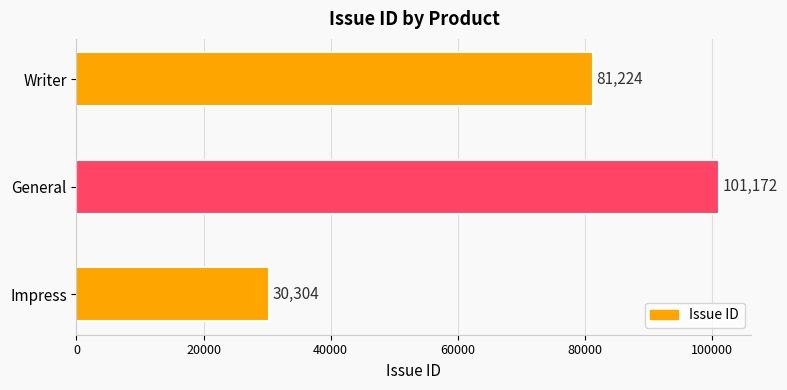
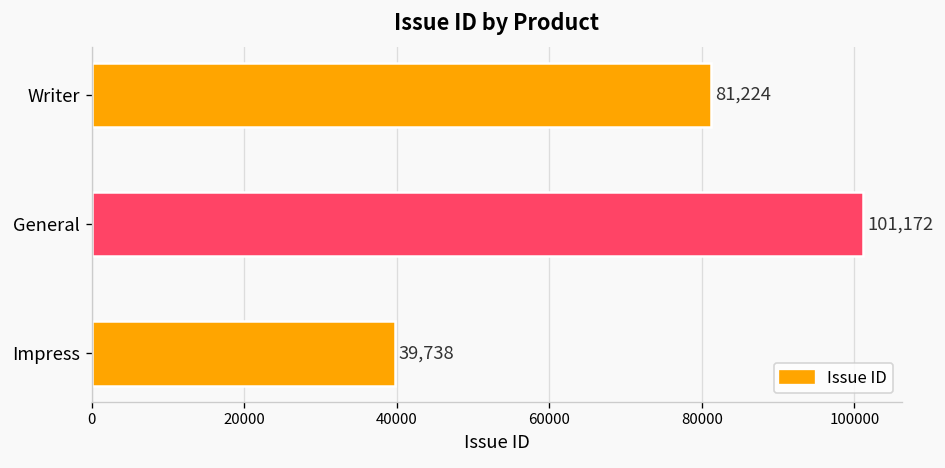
  {
    "Writer": "81,224",
    "General": "101,172",
-   "Impress": "30,304"
+   "Impress": "39,738"
  }
